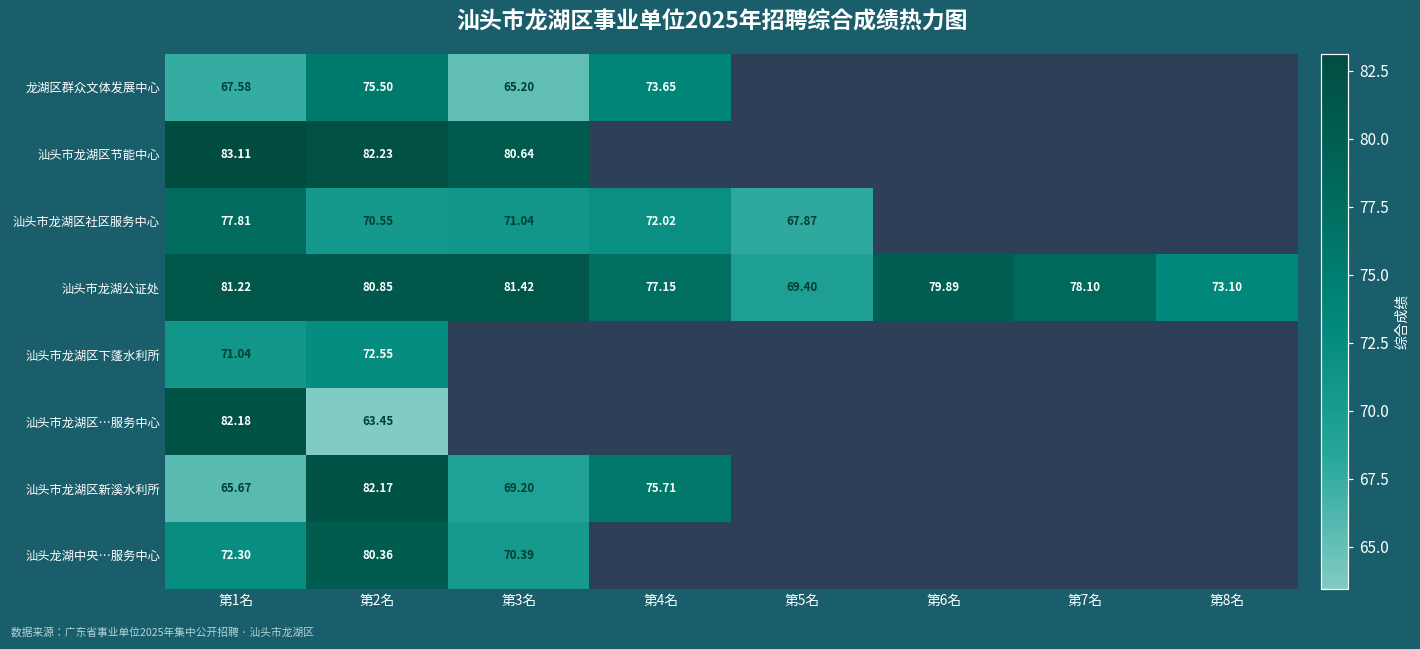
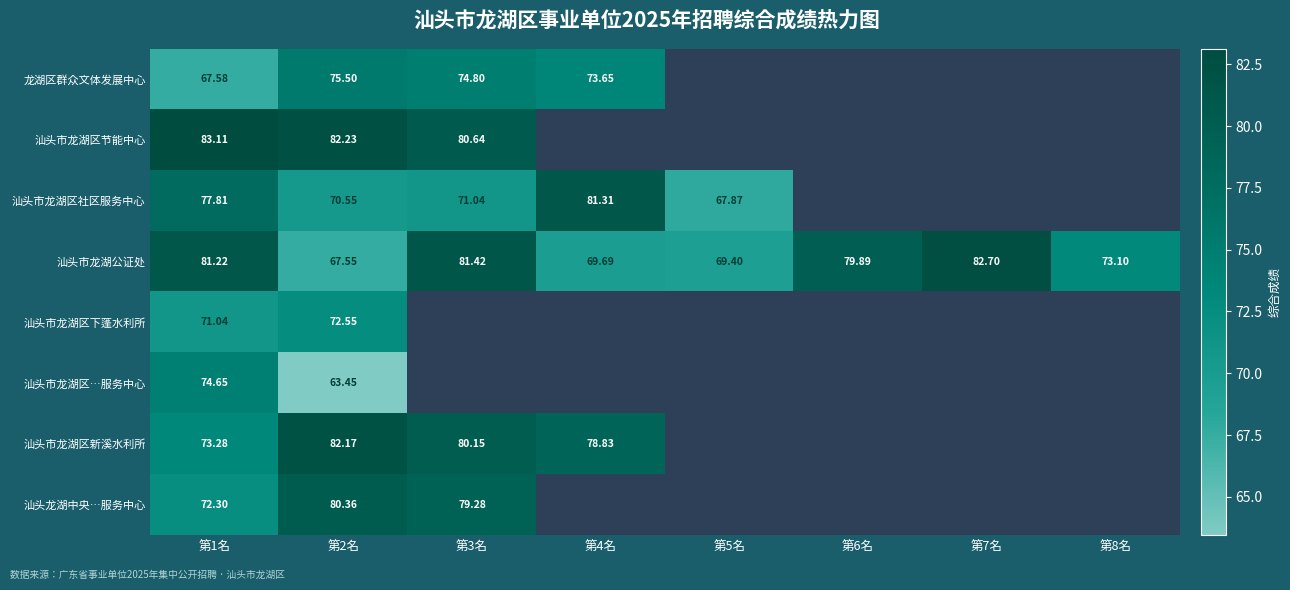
  {
    "龙湖区群众文体发展中心": {
      "第1名": 67.58,
      "第2名": 75.50,
-     "第3名": 65.20,
+     "第3名": 74.80,
      "第4名": 73.65
    },
    "汕头市龙湖区节能中心": {
      "第1名": 83.11,
      "第2名": 82.23,
      "第3名": 80.64
    },
    "汕头市龙湖区社区服务中心": {
      "第1名": 77.81,
      "第2名": 70.55,
      "第3名": 71.04,
-     "第4名": 72.02,
+     "第4名": 81.31,
      "第5名": 67.87
    },
    "汕头市龙湖公证处": {
      "第1名": 81.22,
-     "第2名": 80.85,
+     "第2名": 67.55,
      "第3名": 81.42,
-     "第4名": 77.15,
+     "第4名": 69.69,
      "第5名": 69.40,
      "第6名": 79.89,
-     "第7名": 78.10,
+     "第7名": 82.70,
      "第8名": 73.10
    },
    "汕头市龙湖区下蓬水利所": {
      "第1名": 71.04,
      "第2名": 72.55
    },
    "汕头市龙湖区…服务中心": {
-     "第1名": 82.18,
+     "第1名": 74.65,
      "第2名": 63.45
    },
    "汕头市龙湖区新溪水利所": {
-     "第1名": 65.67,
+     "第1名": 73.28,
      "第2名": 82.17,
-     "第3名": 69.20,
-     "第4名": 75.71
+     "第3名": 80.15,
+     "第4名": 78.83
    },
    "汕头龙湖中央…服务中心": {
      "第1名": 72.30,
      "第2名": 80.36,
-     "第3名": 70.39
+     "第3名": 79.28
    }
  }
